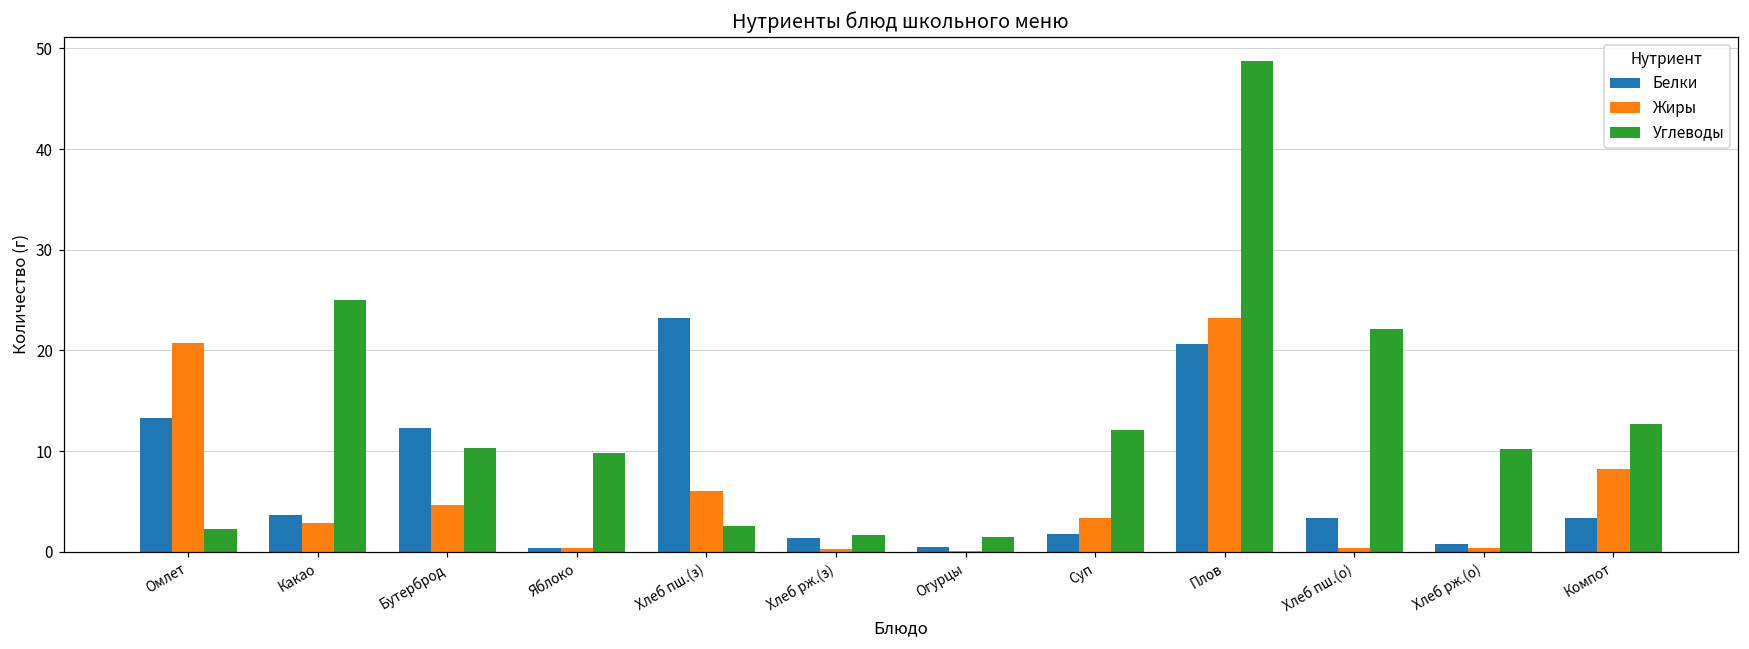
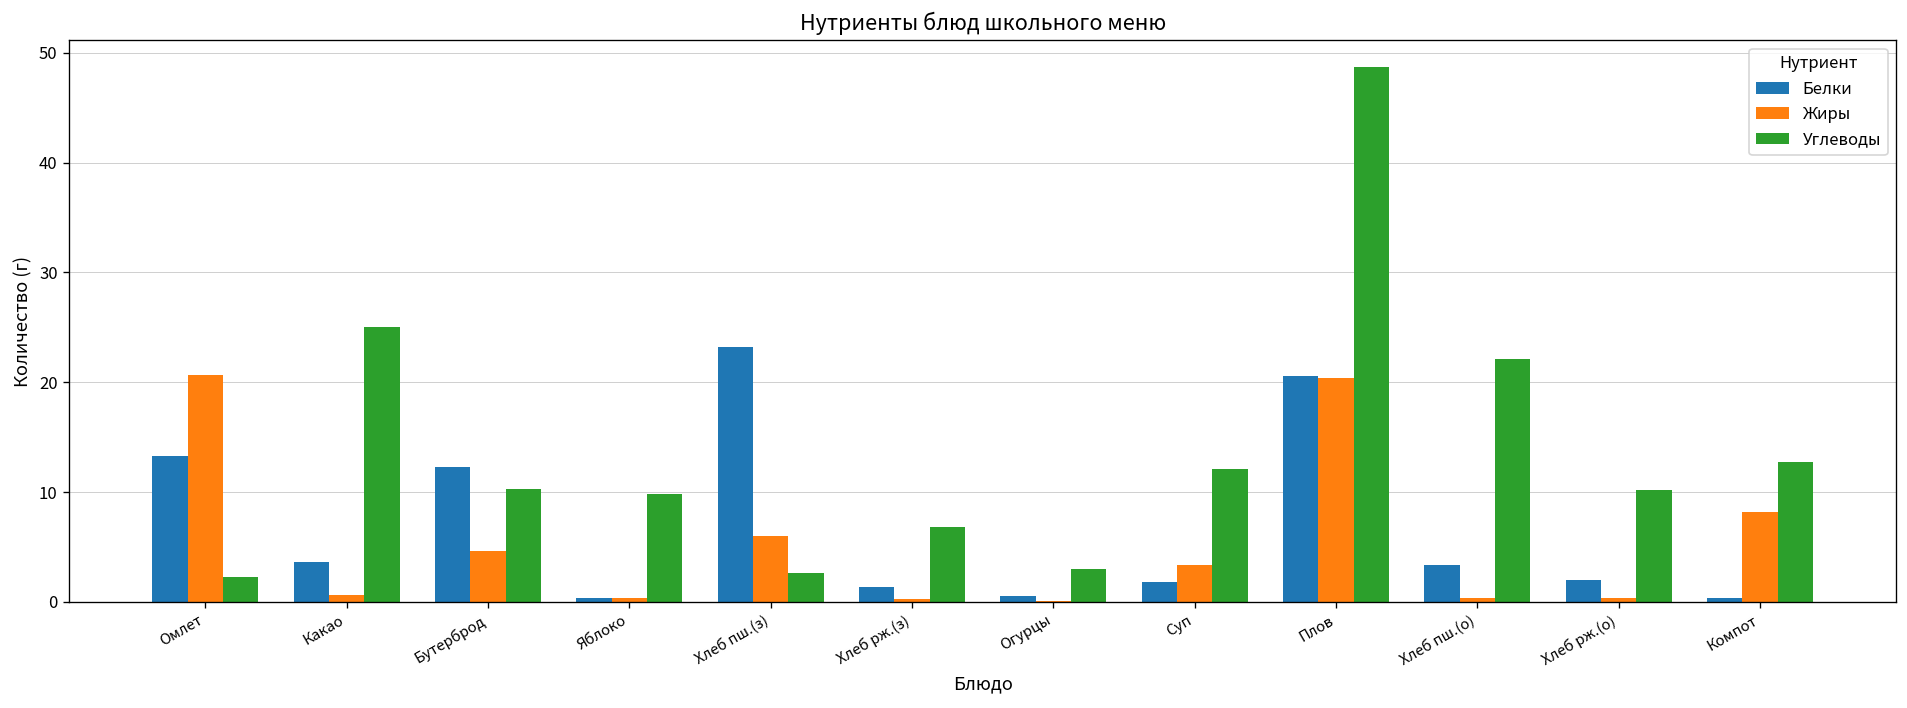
  {
    "Белки": {
      "Омлет": 13,
      "Какао": 4,
      "Бутерброд": 12,
      "Яблоко": 0,
      "Хлеб пш.(з)": 23,
      "Хлеб рж.(з)": 1,
      "Огурцы": 1,
      "Суп": 2,
      "Плов": 21,
      "Хлеб пш.(о)": 3,
-     "Хлеб рж.(о)": 1,
-     "Компот": 3
+     "Хлеб рж.(о)": 2,
+     "Компот": 0
    },
    "Жиры": {
      "Омлет": 21,
-     "Какао": 3,
+     "Какао": 1,
      "Бутерброд": 5,
      "Яблоко": 0,
      "Хлеб пш.(з)": 6,
      "Суп": 3,
-     "Плов": 23,
+     "Плов": 20,
      "Хлеб пш.(о)": 0,
      "Хлеб рж.(о)": 0,
      "Компот": 8
    },
    "Углеводы": {
      "Омлет": 2,
      "Какао": 25,
      "Бутерброд": 10,
      "Яблоко": 10,
      "Хлеб пш.(з)": 3,
-     "Хлеб рж.(з)": 2,
-     "Огурцы": 2,
+     "Хлеб рж.(з)": 7,
+     "Огурцы": 3,
      "Суп": 12,
      "Плов": 49,
      "Хлеб пш.(о)": 22,
      "Хлеб рж.(о)": 10,
      "Компот": 13
    }
  }
